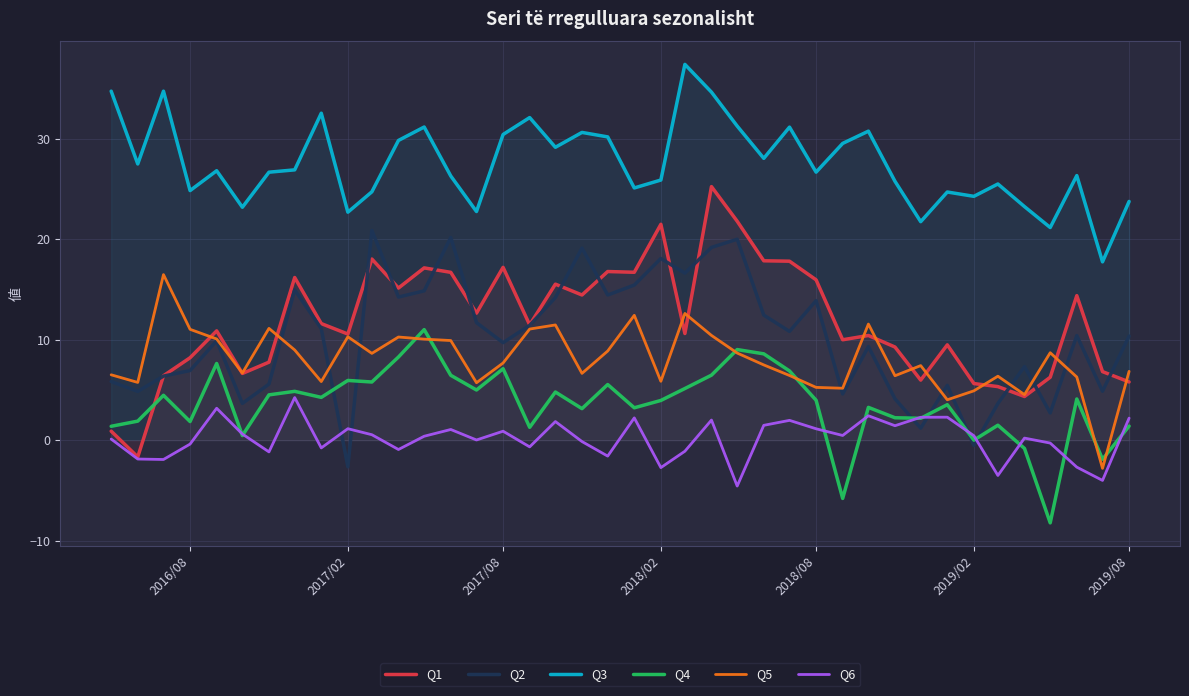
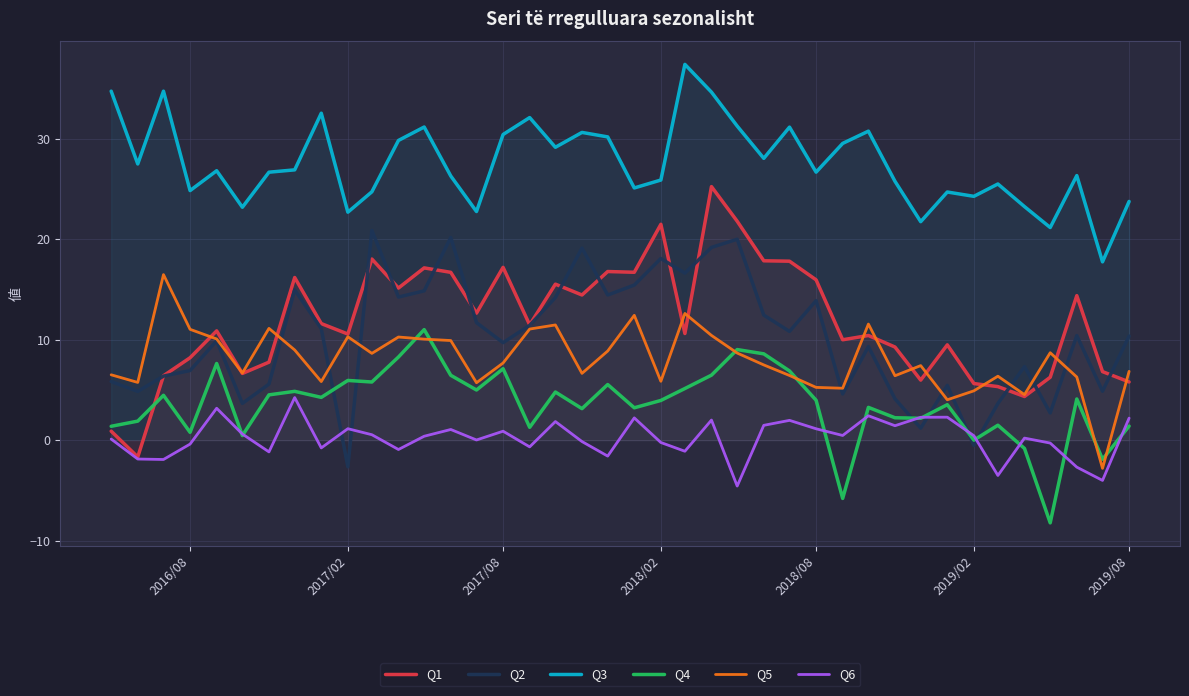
  {
    "Q3": {
      "2016/08": 24.8,
      "2017/02": 22.7,
      "2017/08": 30.4,
      "2018/02": 25.9,
      "2018/08": 26.7,
      "2019/02": 24.3,
      "2019/08": 23.8
    },
    "Q4": {
-     "2016/08": 1.9,
+     "2016/08": 0.8,
      "2017/02": 5.9,
      "2017/08": 7.1,
      "2018/02": 4.0,
      "2018/08": 4.0,
      "2019/02": 0.0,
      "2019/08": 1.4
    },
    "Q5": {
      "2016/08": 11.0,
      "2017/02": 10.3,
      "2017/08": 7.7,
      "2018/02": 5.9,
      "2018/08": 5.3,
      "2019/02": 4.9,
      "2019/08": 6.9
    },
    "Q6": {
      "2016/08": -0.4,
      "2017/02": 1.1,
      "2017/08": 0.9,
-     "2018/02": -2.7,
+     "2018/02": -0.2,
      "2018/08": 1.1,
      "2019/02": 0.4,
      "2019/08": 2.2
    }
  }
